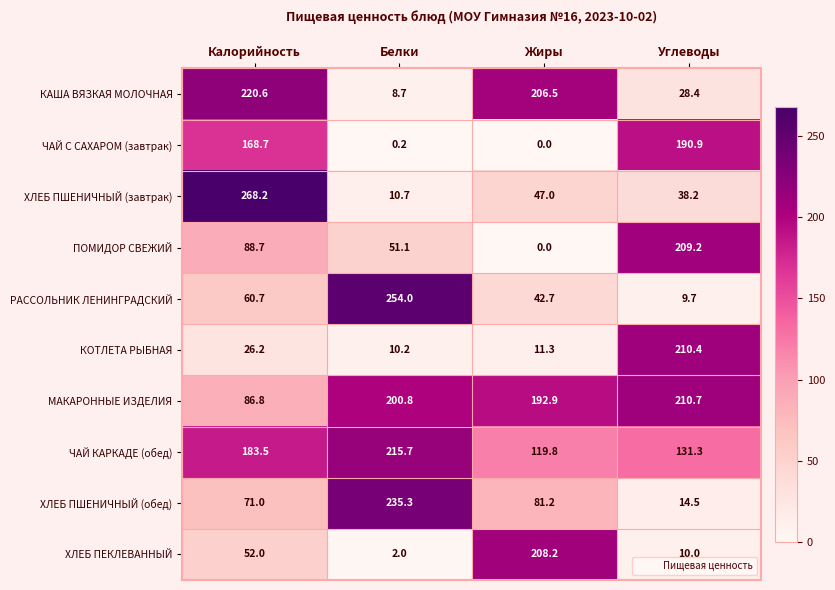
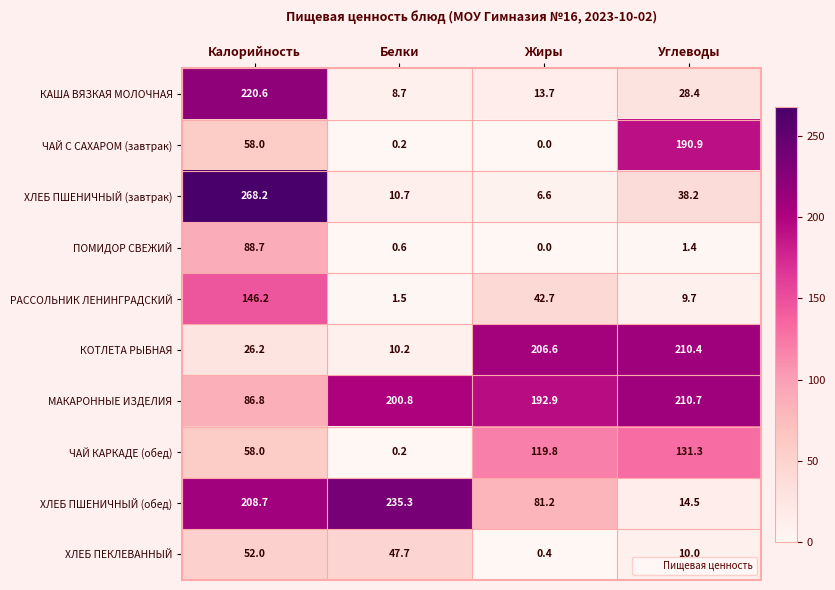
  {
    "КАША ВЯЗКАЯ МОЛОЧНАЯ": {
      "Калорийность": 220.6,
      "Белки": 8.7,
-     "Жиры": 206.5,
+     "Жиры": 13.7,
      "Углеводы": 28.4
    },
    "ЧАЙ С САХАРОМ (завтрак)": {
-     "Калорийность": 168.7,
+     "Калорийность": 58.0,
      "Белки": 0.2,
      "Жиры": 0.0,
      "Углеводы": 190.9
    },
    "ХЛЕБ ПШЕНИЧНЫЙ (завтрак)": {
      "Калорийность": 268.2,
      "Белки": 10.7,
-     "Жиры": 47.0,
+     "Жиры": 6.6,
      "Углеводы": 38.2
    },
    "ПОМИДОР СВЕЖИЙ": {
      "Калорийность": 88.7,
-     "Белки": 51.1,
+     "Белки": 0.6,
      "Жиры": 0.0,
-     "Углеводы": 209.2
+     "Углеводы": 1.4
    },
    "РАССОЛЬНИК ЛЕНИНГРАДСКИЙ": {
-     "Калорийность": 60.7,
-     "Белки": 254.0,
+     "Калорийность": 146.2,
+     "Белки": 1.5,
      "Жиры": 42.7,
      "Углеводы": 9.7
    },
    "КОТЛЕТА РЫБНАЯ": {
      "Калорийность": 26.2,
      "Белки": 10.2,
-     "Жиры": 11.3,
+     "Жиры": 206.6,
      "Углеводы": 210.4
    },
    "МАКАРОННЫЕ ИЗДЕЛИЯ": {
      "Калорийность": 86.8,
      "Белки": 200.8,
      "Жиры": 192.9,
      "Углеводы": 210.7
    },
    "ЧАЙ КАРКАДЕ (обед)": {
-     "Калорийность": 183.5,
-     "Белки": 215.7,
+     "Калорийность": 58.0,
+     "Белки": 0.2,
      "Жиры": 119.8,
      "Углеводы": 131.3
    },
    "ХЛЕБ ПШЕНИЧНЫЙ (обед)": {
-     "Калорийность": 71.0,
+     "Калорийность": 208.7,
      "Белки": 235.3,
      "Жиры": 81.2,
      "Углеводы": 14.5
    },
    "ХЛЕБ ПЕКЛЕВАННЫЙ": {
      "Калорийность": 52.0,
-     "Белки": 2.0,
-     "Жиры": 208.2
+     "Белки": 47.7,
+     "Жиры": 0.4
    }
  }
